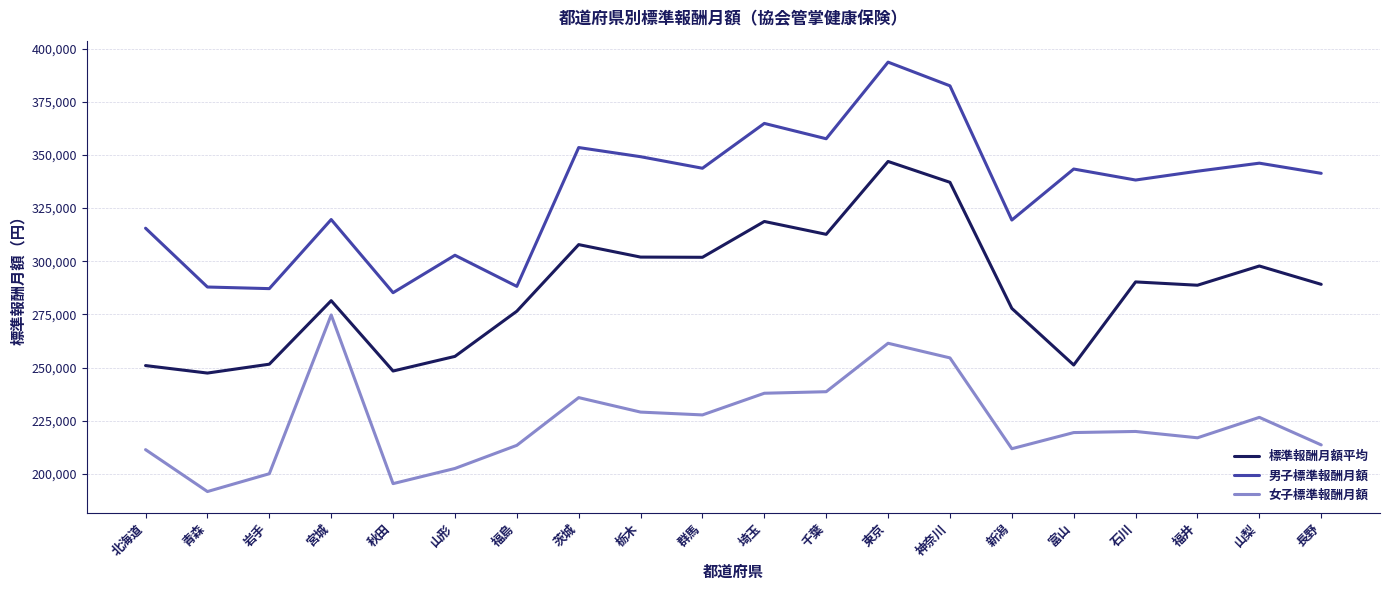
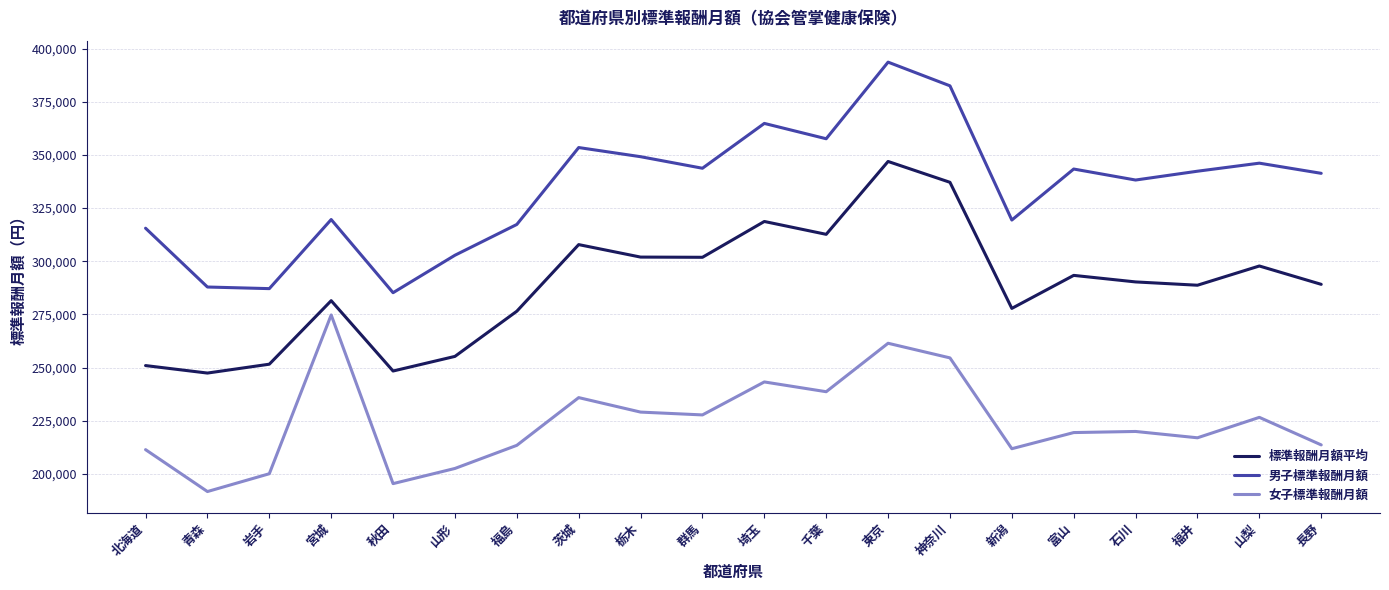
  {
    "標準報酬月額平均": {
      "北海道": "251,000",
      "青森": "247,000",
      "岩手": "252,000",
      "宮城": "281,000",
      "秋田": "248,000",
      "山形": "255,000",
      "福島": "276,000",
      "茨城": "308,000",
      "栃木": "302,000",
      "群馬": "302,000",
      "埼玉": "319,000",
      "千葉": "313,000",
      "東京": "347,000",
      "神奈川": "337,000",
      "新潟": "278,000",
-     "富山": "251,000",
+     "富山": "293,000",
      "石川": "290,000",
      "福井": "289,000",
      "山梨": "298,000",
      "長野": "289,000"
    },
    "男子標準報酬月額": {
      "北海道": "316,000",
      "青森": "288,000",
      "岩手": "287,000",
      "宮城": "320,000",
      "秋田": "285,000",
      "山形": "303,000",
-     "福島": "288,000",
+     "福島": "317,000",
      "茨城": "353,000",
      "栃木": "349,000",
      "群馬": "344,000",
      "埼玉": "365,000",
      "千葉": "358,000",
      "東京": "394,000",
      "神奈川": "382,000",
      "新潟": "319,000",
      "富山": "343,000",
      "石川": "338,000",
      "福井": "342,000",
      "山梨": "346,000",
      "長野": "341,000"
    },
    "女子標準報酬月額": {
      "北海道": "211,000",
      "青森": "192,000",
      "岩手": "200,000",
      "宮城": "275,000",
      "秋田": "195,000",
      "山形": "203,000",
      "福島": "213,000",
      "茨城": "236,000",
      "栃木": "229,000",
      "群馬": "228,000",
-     "埼玉": "238,000",
+     "埼玉": "243,000",
      "千葉": "239,000",
      "東京": "261,000",
      "神奈川": "255,000",
      "新潟": "212,000",
      "富山": "219,000",
      "石川": "220,000",
      "福井": "217,000",
      "山梨": "227,000",
      "長野": "214,000"
    }
  }
